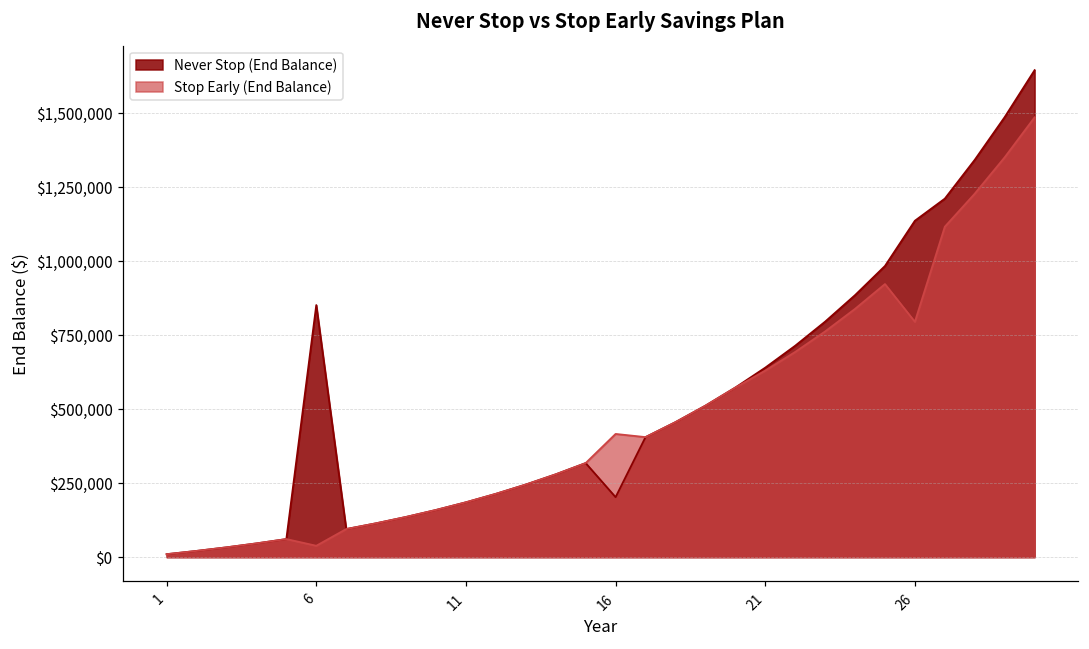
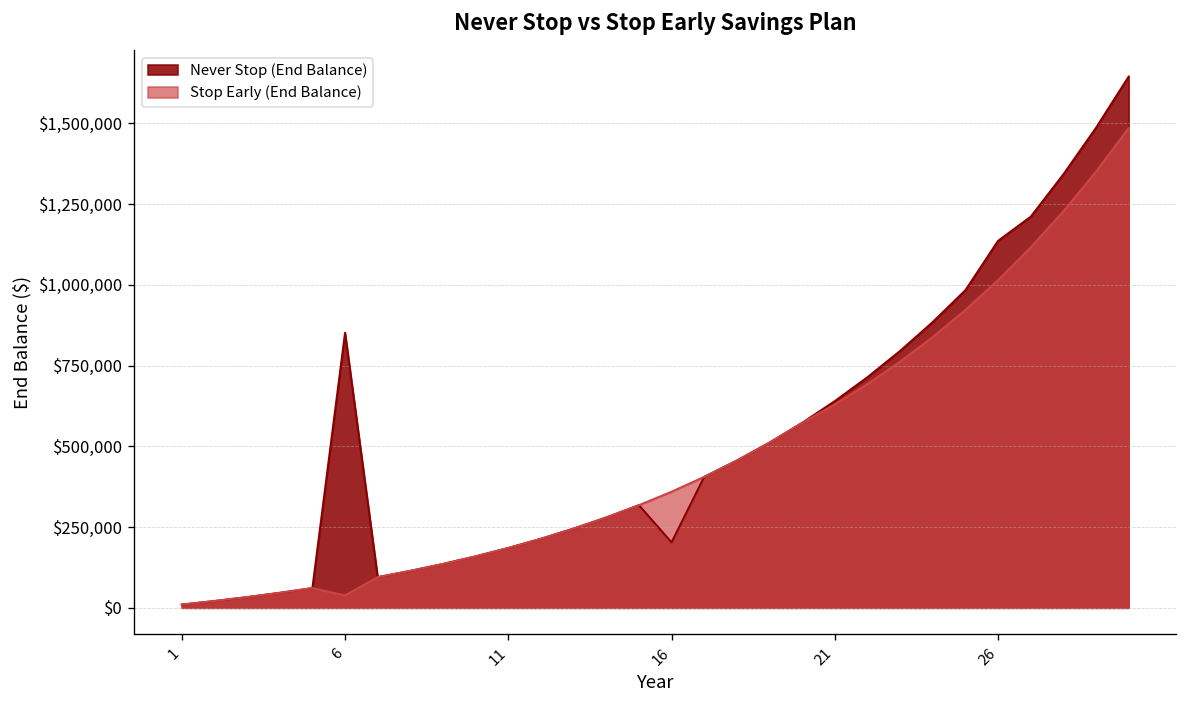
  {
    "Never Stop (End Balance)": {
      "6": "$850,000",
      "16": "$200,000",
      "21": "$640,000",
      "26": "$1,140,000"
    },
    "Stop Early (End Balance)": {
      "6": "$40,000",
-     "16": "$420,000",
+     "16": "$360,000",
      "21": "$630,000",
-     "26": "$800,000"
+     "26": "$1,010,000"
    }
  }
